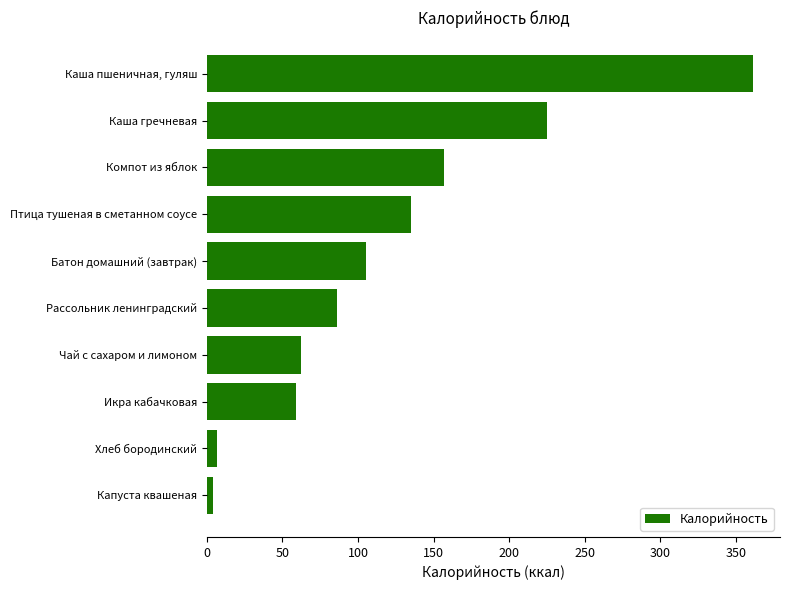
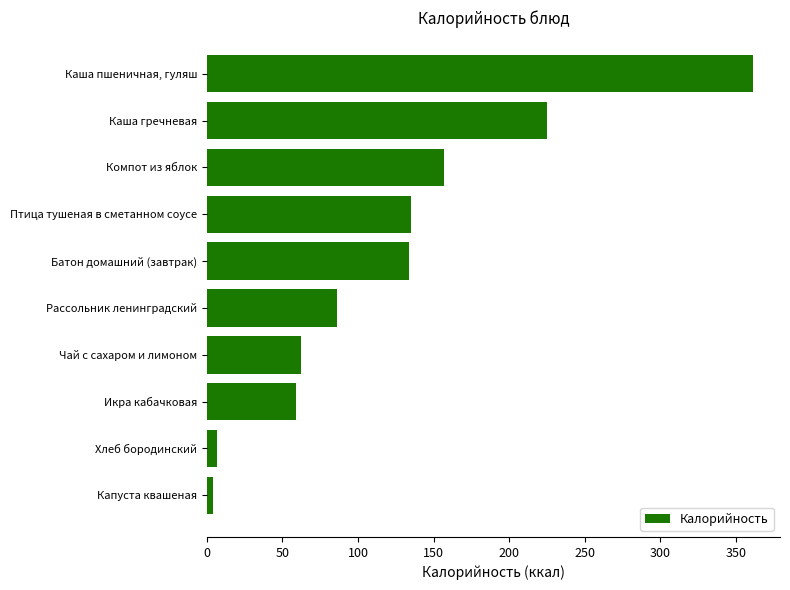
  {
    "Каша пшеничная, гуляш": 361,
    "Каша гречневая": 225,
    "Компот из яблок": 157,
    "Птица тушеная в сметанном соусе": 135,
-   "Батон домашний (завтрак)": 105,
+   "Батон домашний (завтрак)": 134,
    "Рассольник ленинградский": 86,
    "Чай с сахаром и лимоном": 62,
    "Икра кабачковая": 59,
    "Хлеб бородинский": 7,
    "Капуста квашеная": 4
  }
